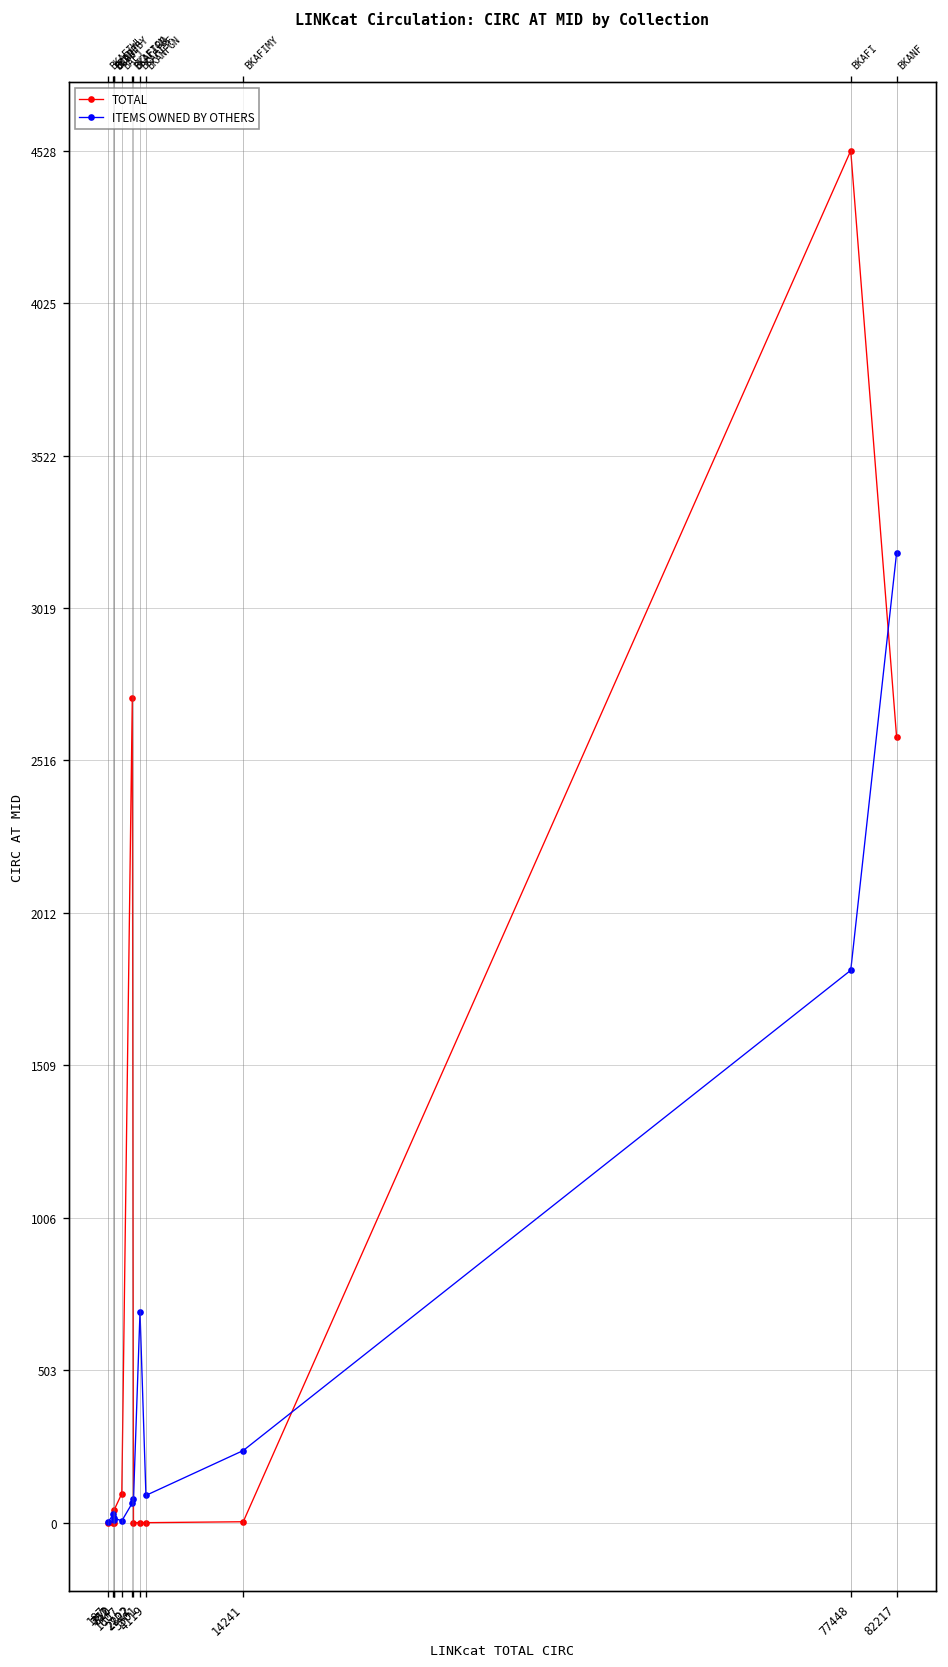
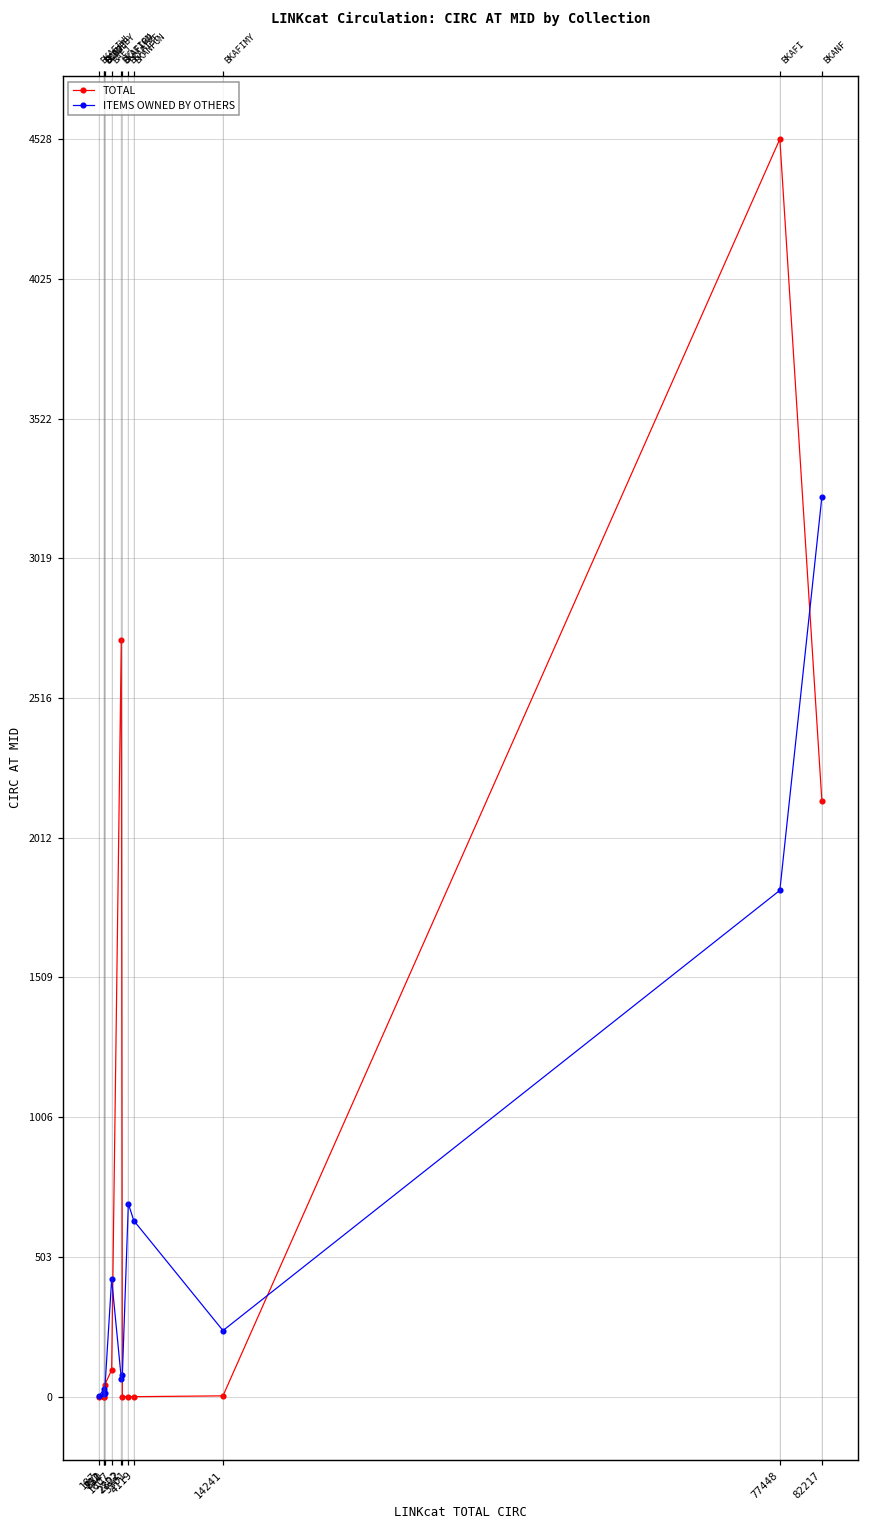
  {
    "TOTAL": {
      "810": 40,
      "1607": 100,
      "2702": 2720,
      "2822": 0,
      "3501": 0,
      "4119": 0,
      "14241": 0,
      "77448": 4530,
-     "82217": 2590
+     "82217": 2150
    },
    "ITEMS OWNED BY OTHERS": {
      "712": 30,
      "810": 20,
-     "1607": 10,
+     "1607": 420,
      "2702": 70,
      "2822": 80,
      "3501": 700,
-     "4119": 90,
+     "4119": 630,
      "14241": 240,
      "77448": 1820,
-     "82217": 3200
+     "82217": 3240
    }
  }
